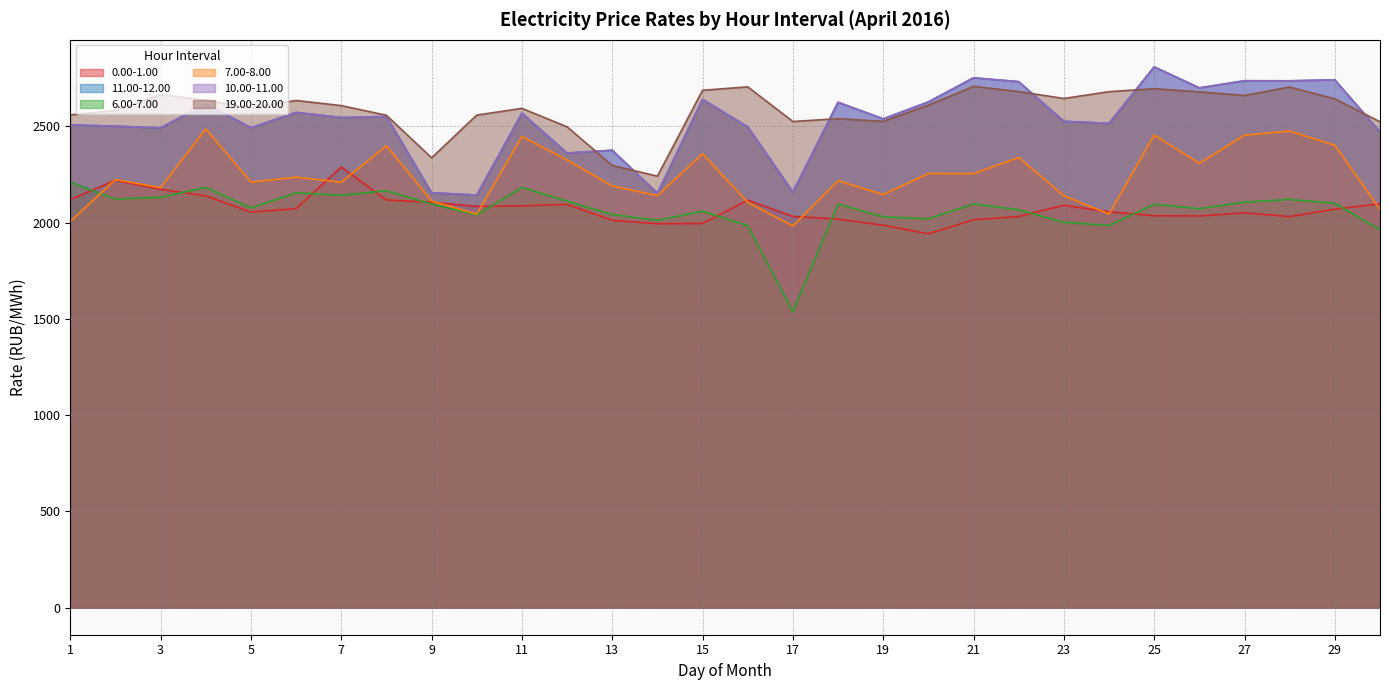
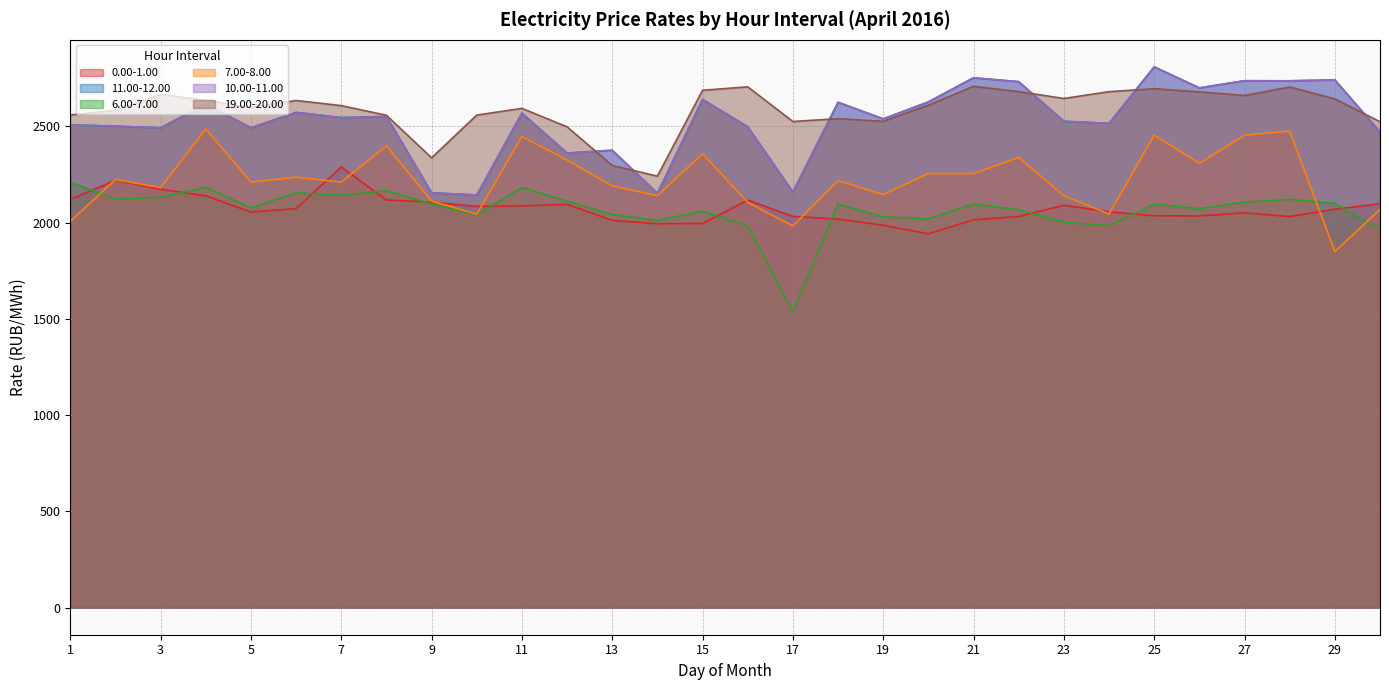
  {
    "0.00-1.00": {
      "1": 2120,
      "5": 2060,
      "7": 2290,
      "11": 2090,
      "13": 2010,
      "15": 2000,
      "17": 2030,
      "19": 1990,
      "21": 2020,
      "23": 2090,
      "25": 2040,
      "27": 2050,
      "29": 2070
    },
    "10.00-11.00": {
      "1": 2510,
      "3": 2490,
      "5": 2490,
      "7": 2550,
      "9": 2160,
      "11": 2570,
      "13": 2380,
      "15": 2640,
      "17": 2160,
      "21": 2750,
      "23": 2530,
      "25": 2810,
      "27": 2740,
      "29": 2740
    },
    "6.00-7.00": {
      "1": 2210,
      "3": 2130,
      "5": 2080,
      "7": 2140,
      "11": 2180,
      "13": 2040,
      "15": 2060,
      "17": 1540,
      "19": 2030,
      "21": 2100,
      "23": 2000,
      "25": 2100,
      "27": 2110,
      "29": 2100
    },
    "7.00-8.00": {
      "1": 2010,
      "5": 2210,
      "7": 2210,
      "11": 2450,
      "13": 2190,
      "15": 2360,
      "17": 1980,
      "19": 2150,
      "21": 2260,
      "23": 2140,
      "25": 2450,
      "27": 2450,
-     "29": 2400
+     "29": 1850
    },
    "19.00-20.00": {
      "1": 2560,
      "7": 2610,
      "9": 2340,
      "11": 2590,
      "13": 2300,
      "15": 2690,
      "17": 2530,
      "21": 2710,
      "23": 2650,
      "25": 2700,
      "27": 2660,
      "29": 2640
    }
  }
